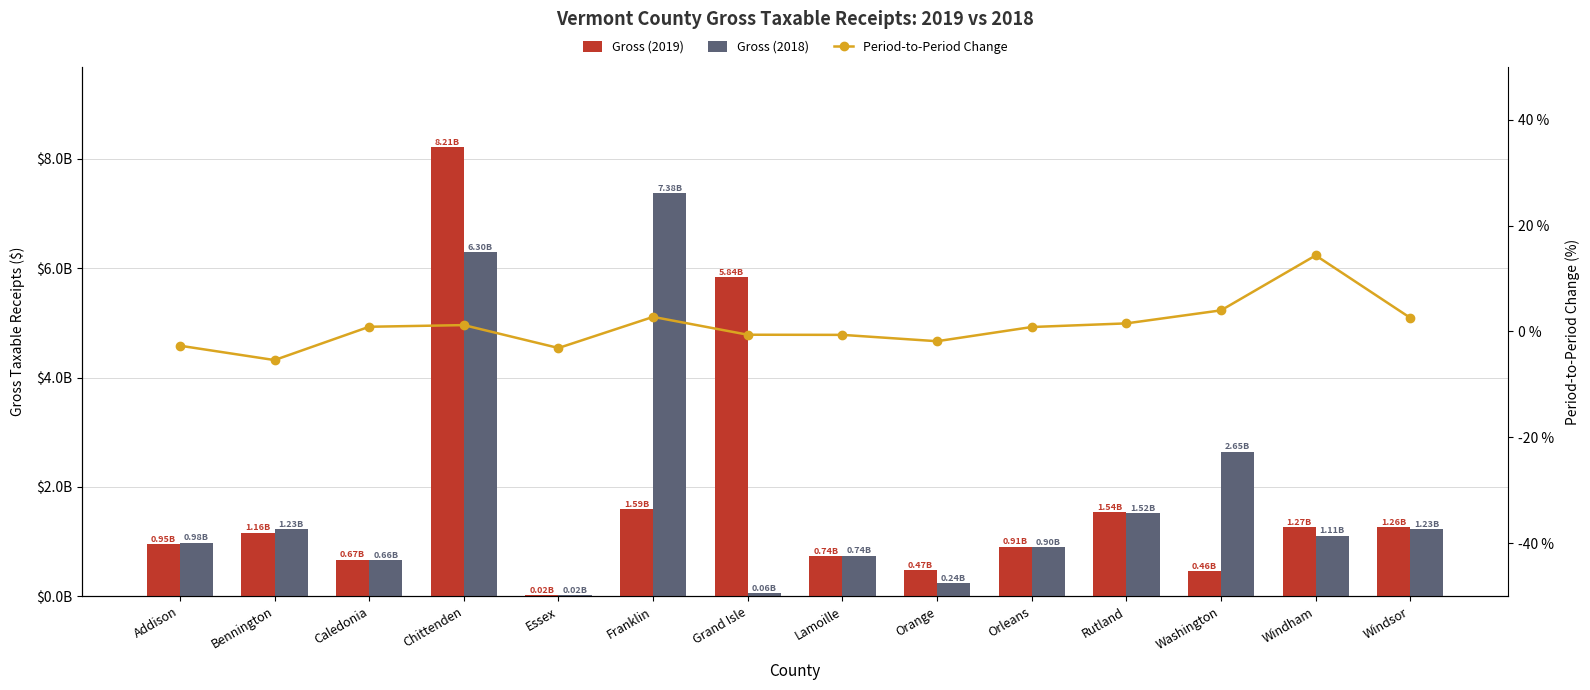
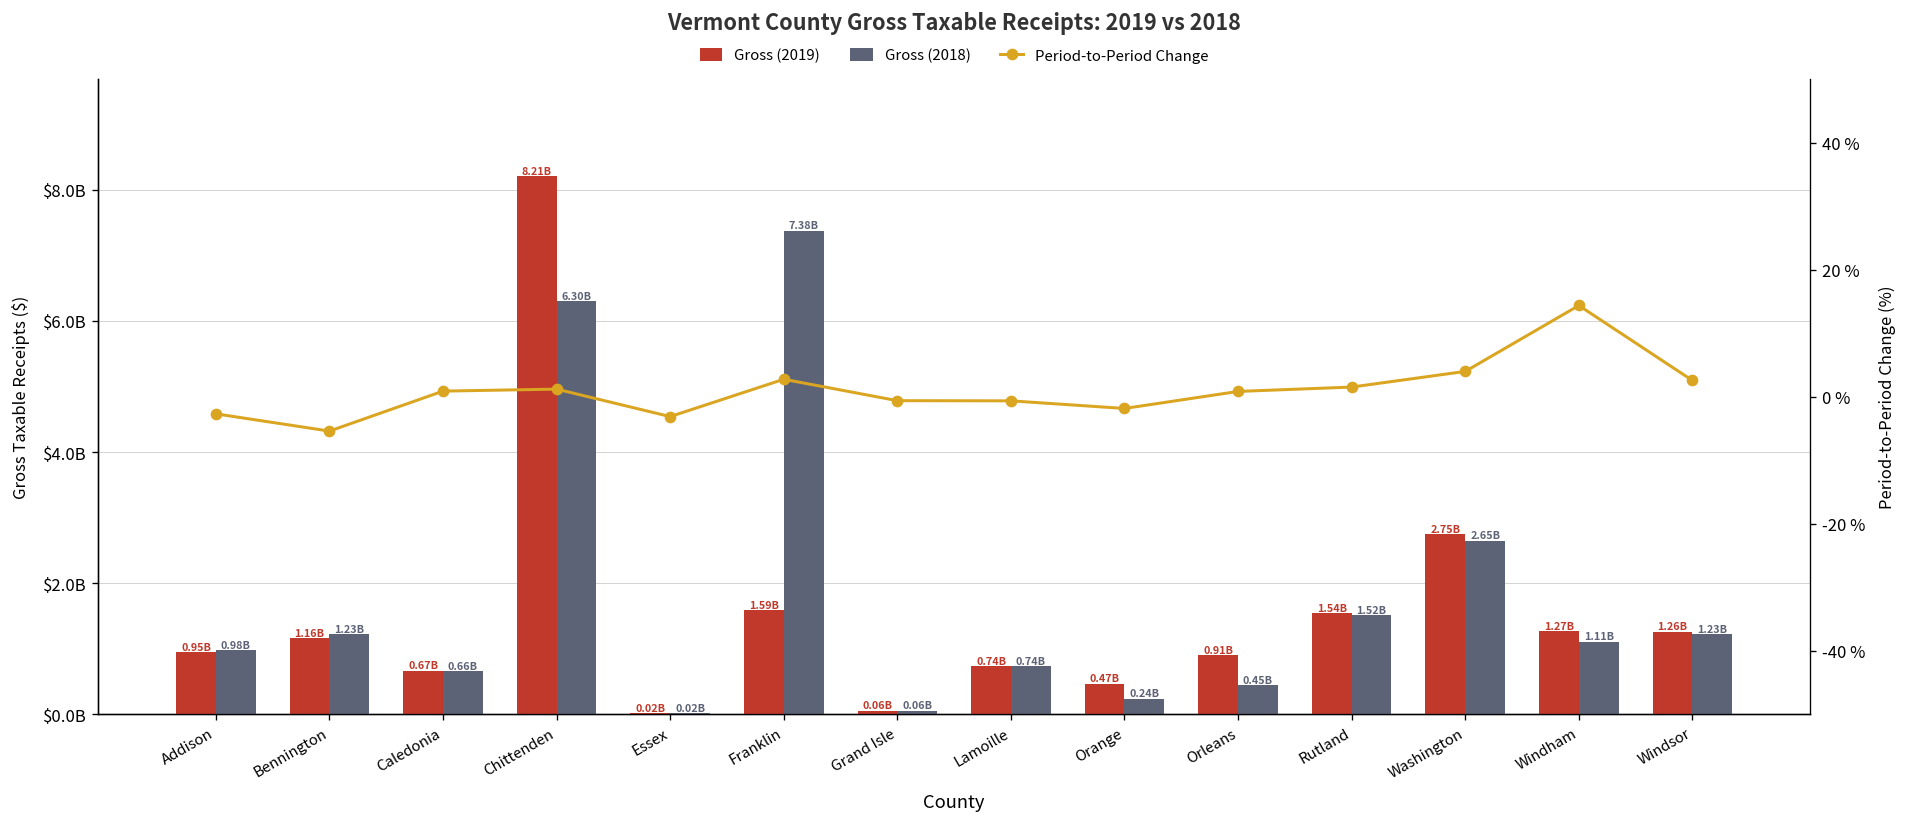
  {
    "Gross (2019)": {
      "Addison": "0.95B",
      "Bennington": "1.16B",
      "Caledonia": "0.67B",
      "Chittenden": "8.21B",
      "Essex": "0.02B",
      "Franklin": "1.59B",
-     "Grand Isle": "5.84B",
+     "Grand Isle": "0.06B",
      "Lamoille": "0.74B",
      "Orange": "0.47B",
      "Orleans": "0.91B",
      "Rutland": "1.54B",
-     "Washington": "0.46B",
+     "Washington": "2.75B",
      "Windham": "1.27B",
      "Windsor": "1.26B"
    },
    "Gross (2018)": {
      "Addison": "0.98B",
      "Bennington": "1.23B",
      "Caledonia": "0.66B",
      "Chittenden": "6.30B",
      "Essex": "0.02B",
      "Franklin": "7.38B",
      "Grand Isle": "0.06B",
      "Lamoille": "0.74B",
      "Orange": "0.24B",
-     "Orleans": "0.90B",
+     "Orleans": "0.45B",
      "Rutland": "1.52B",
      "Washington": "2.65B",
      "Windham": "1.11B",
      "Windsor": "1.23B"
    }
  }
